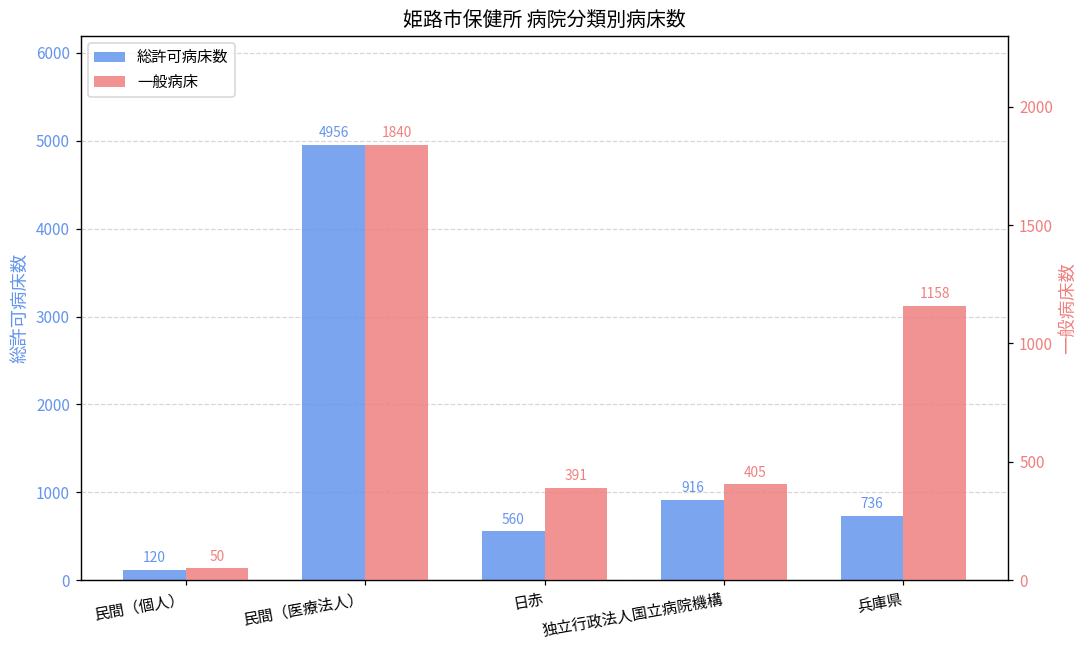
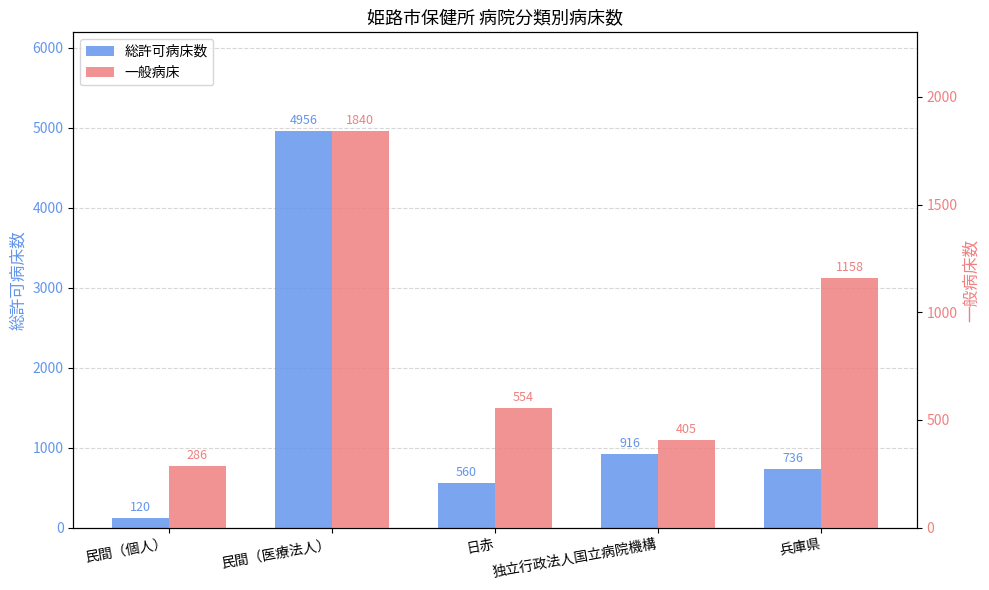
  {
    "総許可病床数": {
      "民間（個人）": 120,
      "民間（医療法人）": 4956,
      "日赤": 560,
      "独立行政法人国立病院機構": 916,
      "兵庫県": 736
    },
    "一般病床": {
-     "民間（個人）": 50,
+     "民間（個人）": 286,
      "民間（医療法人）": 1840,
-     "日赤": 391,
+     "日赤": 554,
      "独立行政法人国立病院機構": 405,
      "兵庫県": 1158
    }
  }
